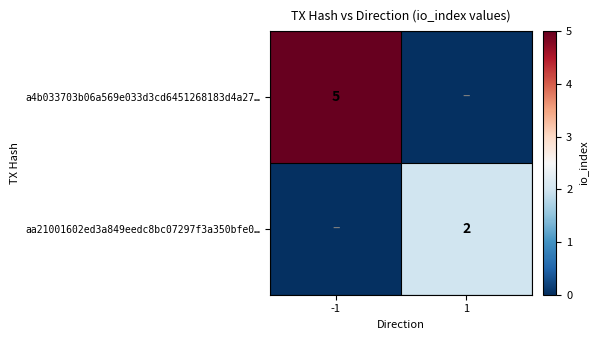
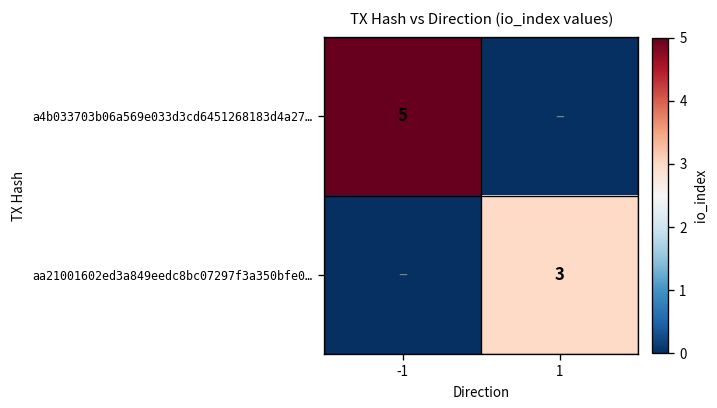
  {
    "a4b033703b06a569e033d3cd6451268183d4a27…": {
      "-1": 5
    },
    "aa21001602ed3a849eedc8bc07297f3a350bfe0…": {
-     "1": 2
+     "1": 3
    }
  }
